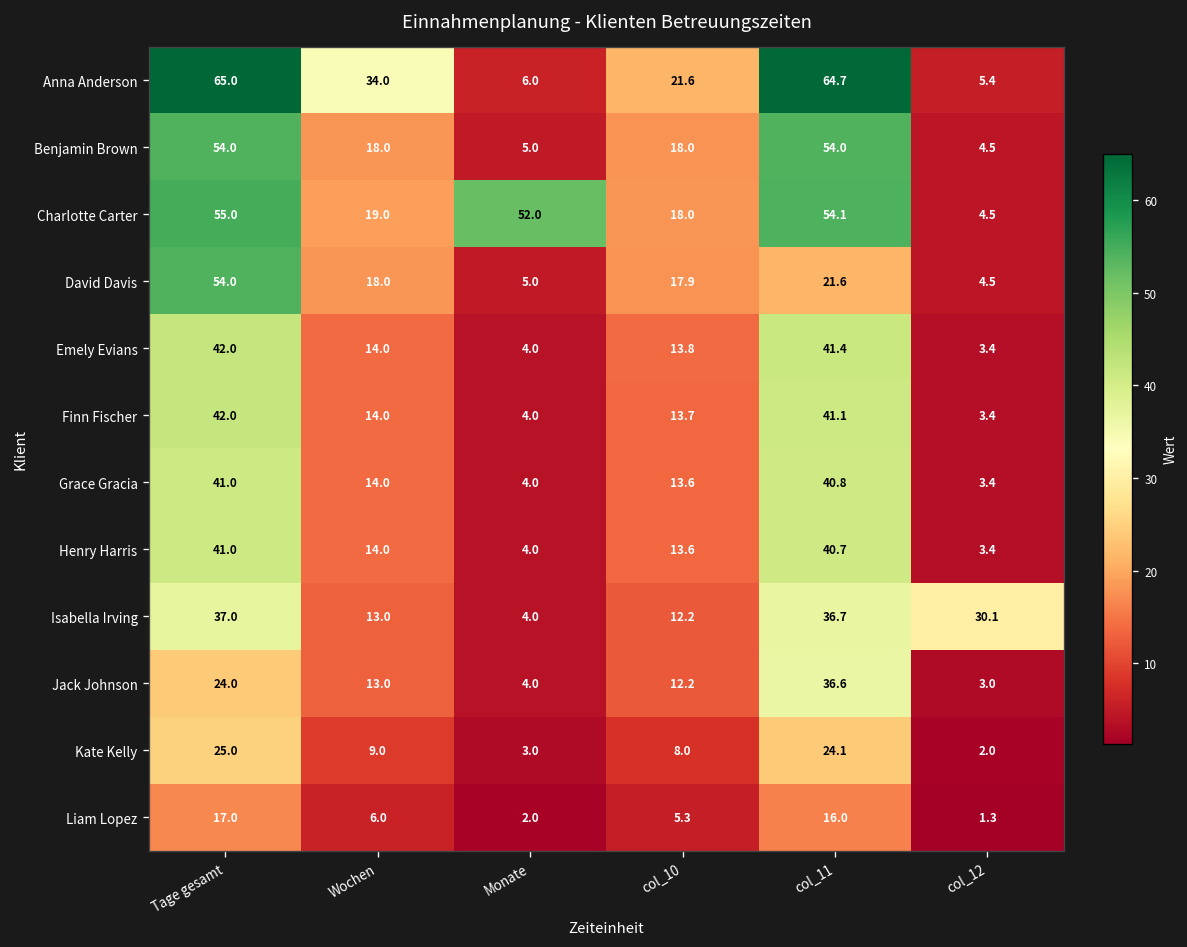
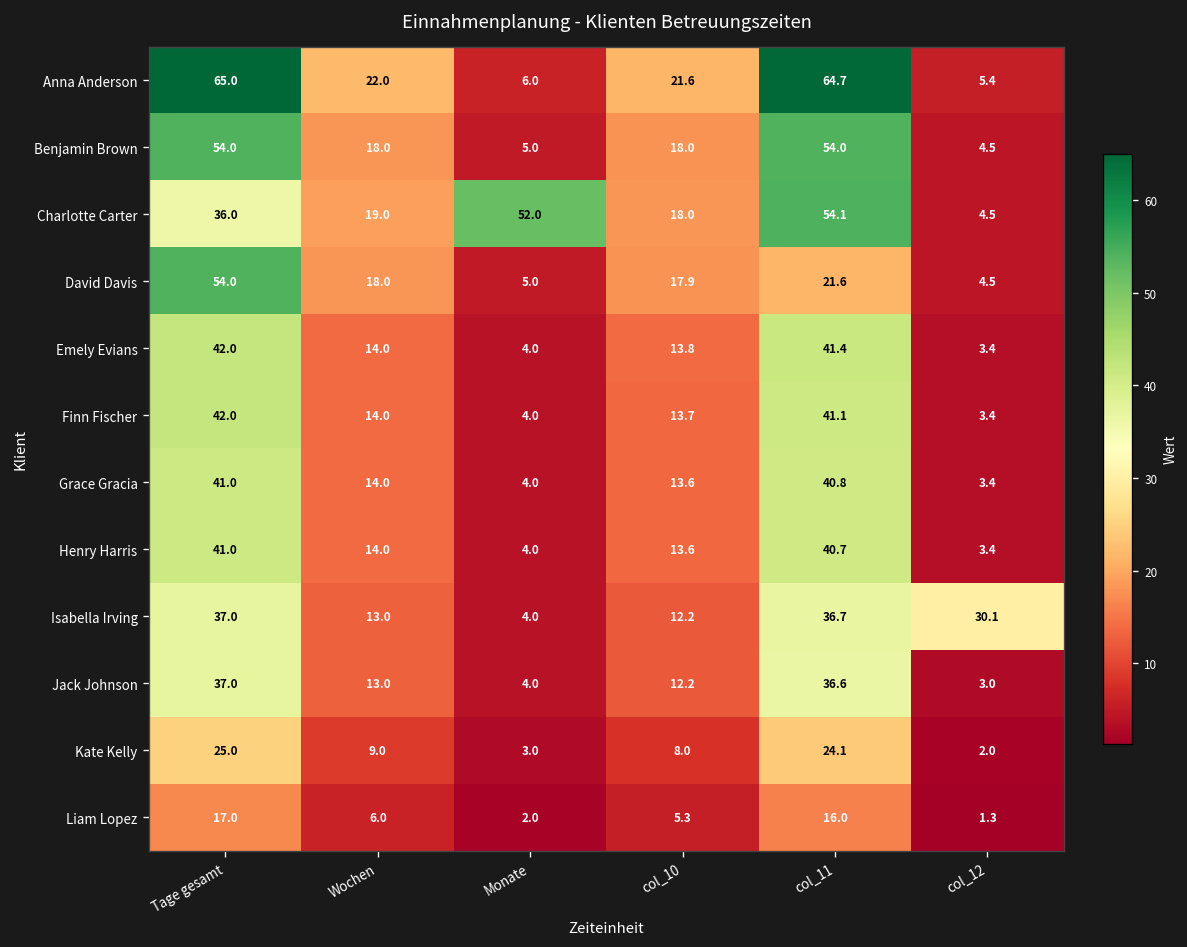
  {
    "Anna Anderson": {
      "Tage gesamt": 65.0,
-     "Wochen": 34.0,
+     "Wochen": 22.0,
      "Monate": 6.0,
      "col_10": 21.6,
      "col_11": 64.7,
      "col_12": 5.4
    },
    "Benjamin Brown": {
      "Tage gesamt": 54.0,
      "Wochen": 18.0,
      "Monate": 5.0,
      "col_10": 18.0,
      "col_11": 54.0,
      "col_12": 4.5
    },
    "Charlotte Carter": {
-     "Tage gesamt": 55.0,
+     "Tage gesamt": 36.0,
      "Wochen": 19.0,
      "Monate": 52.0,
      "col_10": 18.0,
      "col_11": 54.1,
      "col_12": 4.5
    },
    "David Davis": {
      "Tage gesamt": 54.0,
      "Wochen": 18.0,
      "Monate": 5.0,
      "col_10": 17.9,
      "col_11": 21.6,
      "col_12": 4.5
    },
    "Emely Evians": {
      "Tage gesamt": 42.0,
      "Wochen": 14.0,
      "Monate": 4.0,
      "col_10": 13.8,
      "col_11": 41.4,
      "col_12": 3.4
    },
    "Finn Fischer": {
      "Tage gesamt": 42.0,
      "Wochen": 14.0,
      "Monate": 4.0,
      "col_10": 13.7,
      "col_11": 41.1,
      "col_12": 3.4
    },
    "Grace Gracia": {
      "Tage gesamt": 41.0,
      "Wochen": 14.0,
      "Monate": 4.0,
      "col_10": 13.6,
      "col_11": 40.8,
      "col_12": 3.4
    },
    "Henry Harris": {
      "Tage gesamt": 41.0,
      "Wochen": 14.0,
      "Monate": 4.0,
      "col_10": 13.6,
      "col_11": 40.7,
      "col_12": 3.4
    },
    "Isabella Irving": {
      "Tage gesamt": 37.0,
      "Wochen": 13.0,
      "Monate": 4.0,
      "col_10": 12.2,
      "col_11": 36.7,
      "col_12": 30.1
    },
    "Jack Johnson": {
-     "Tage gesamt": 24.0,
+     "Tage gesamt": 37.0,
      "Wochen": 13.0,
      "Monate": 4.0,
      "col_10": 12.2,
      "col_11": 36.6,
      "col_12": 3.0
    },
    "Kate Kelly": {
      "Tage gesamt": 25.0,
      "Wochen": 9.0,
      "Monate": 3.0,
      "col_10": 8.0,
      "col_11": 24.1,
      "col_12": 2.0
    },
    "Liam Lopez": {
      "Tage gesamt": 17.0,
      "Wochen": 6.0,
      "Monate": 2.0,
      "col_10": 5.3,
      "col_11": 16.0,
      "col_12": 1.3
    }
  }
